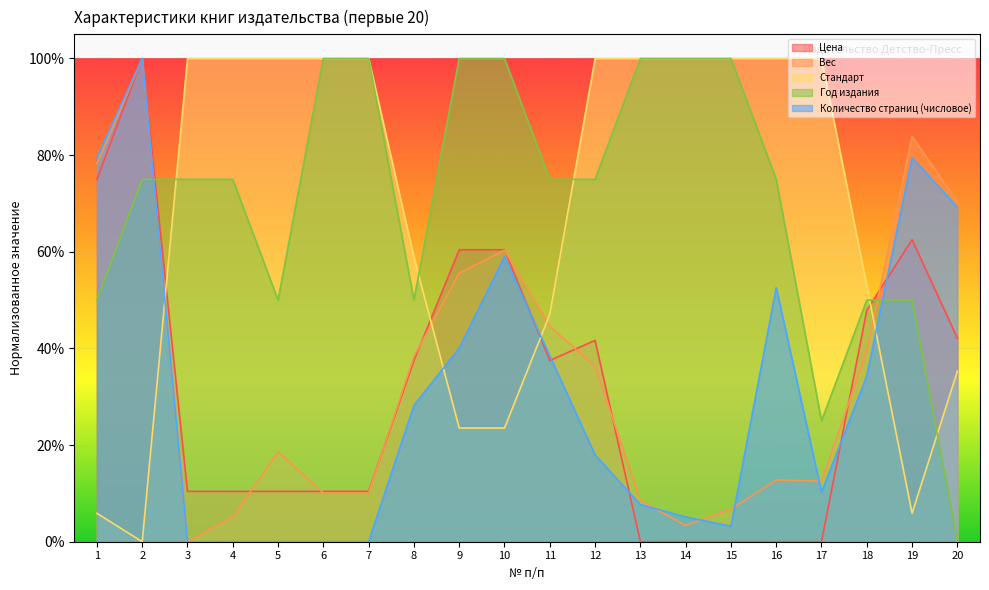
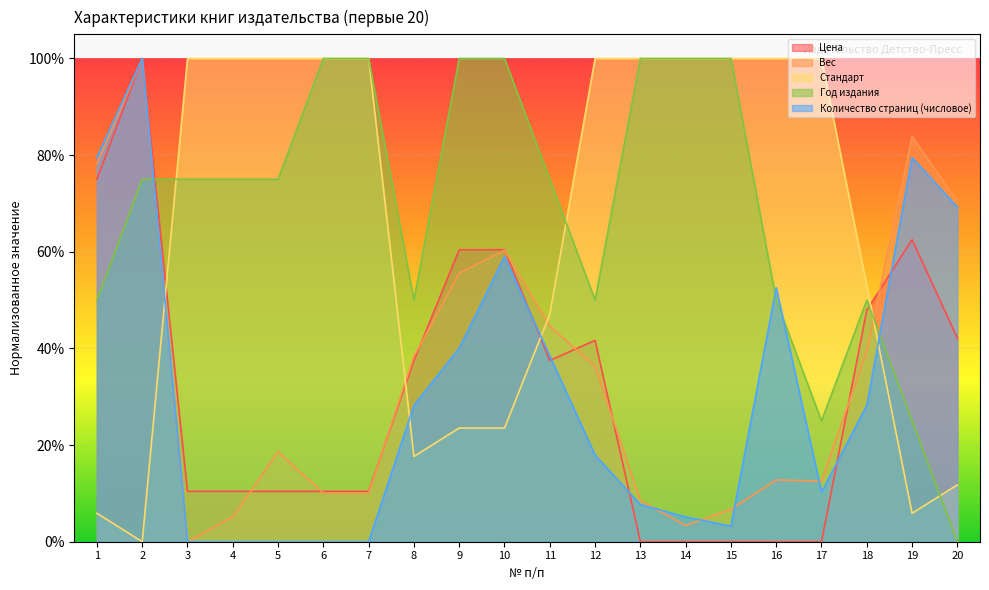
  {
    "Стандарт": {
      "1": "6%",
      "2": "0%",
      "3": "100%",
      "4": "100%",
      "5": "100%",
-     "8": "59%",
+     "8": "18%",
      "9": "24%",
      "10": "24%",
      "11": "47%",
      "12": "100%",
      "16": "100%",
      "18": "53%",
      "19": "6%",
-     "20": "35%"
+     "20": "12%"
    },
    "Год издания": {
      "1": "50%",
      "2": "75%",
      "3": "75%",
      "4": "75%",
-     "5": "50%",
+     "5": "75%",
      "8": "50%",
      "9": "100%",
      "10": "100%",
      "11": "75%",
-     "12": "75%",
-     "16": "75%",
+     "12": "50%",
+     "16": "50%",
      "17": "25%",
      "18": "50%",
-     "19": "50%",
+     "19": "25%",
      "20": "0%"
    },
    "Количество страниц (числовое)": {
      "1": "79%",
      "4": "0%",
      "5": "0%",
      "6": "0%",
      "7": "0%",
      "8": "28%",
      "9": "40%",
      "10": "59%",
      "11": "38%",
      "12": "18%",
      "13": "8%",
      "14": "5%",
      "15": "3%",
      "16": "53%",
      "17": "10%",
-     "18": "34%",
+     "18": "28%",
      "19": "79%",
      "20": "69%"
    }
  }
